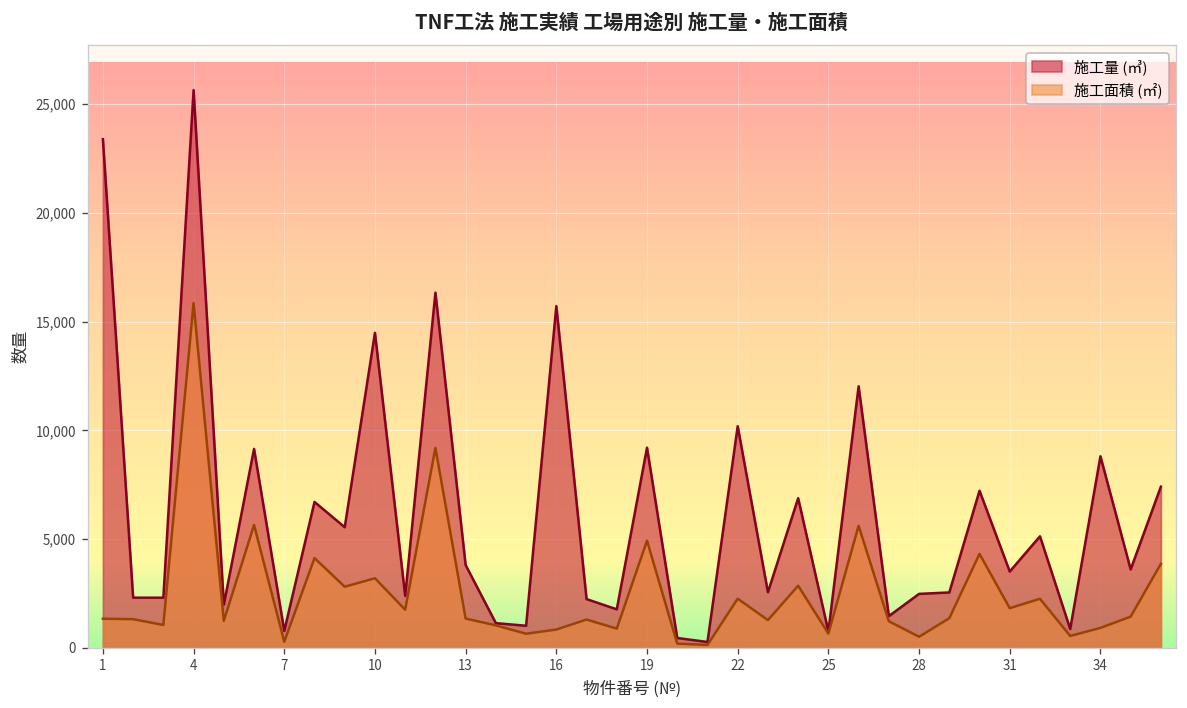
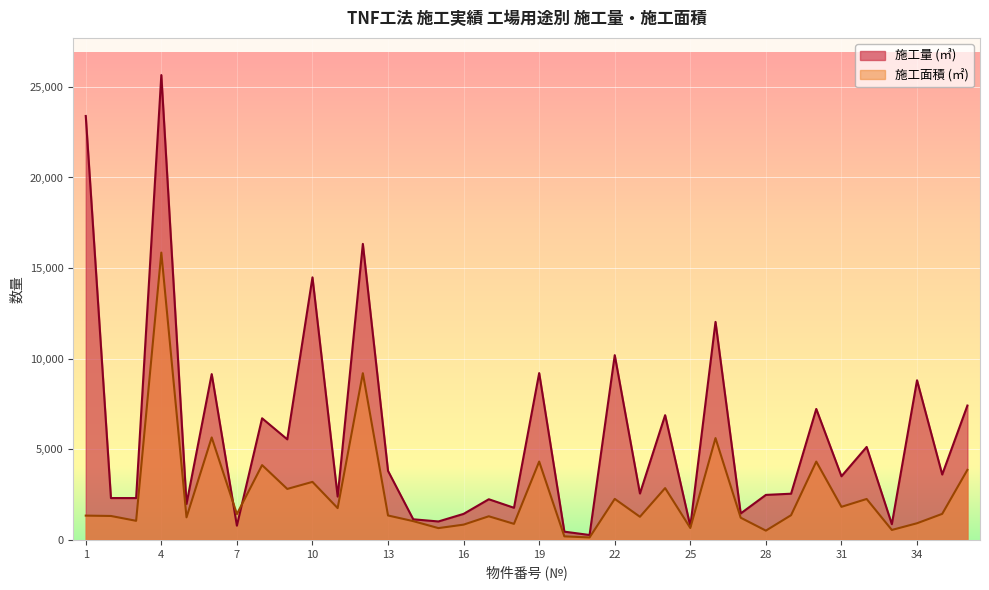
  {
    "施工量 (㎥)": {
      "1": "23,400",
      "4": "25,700",
      "7": "800",
      "10": "14,500",
      "13": "3,800",
-     "16": "15,700",
+     "16": "1,400",
      "19": "9,200",
      "22": "10,200",
      "28": "2,500",
      "31": "3,500",
      "34": "8,800"
    },
    "施工面積 (㎡)": {
      "1": "1,300",
      "4": "15,900",
-     "7": "300",
+     "7": "1,400",
      "10": "3,200",
      "13": "1,300",
      "16": "800",
-     "19": "4,900",
+     "19": "4,300",
      "22": "2,300",
      "28": "500",
      "31": "1,800",
      "34": "900"
    }
  }
